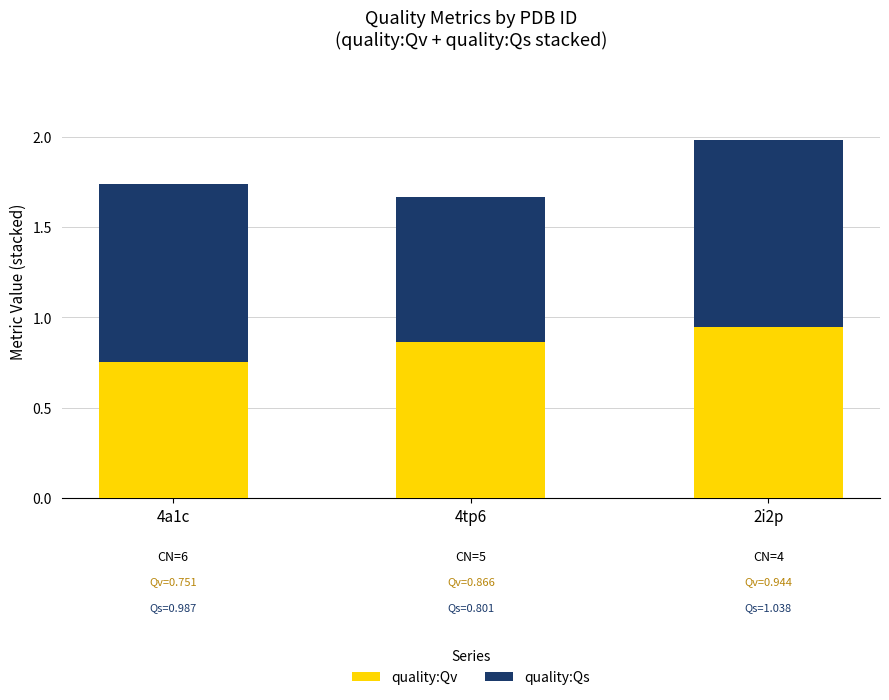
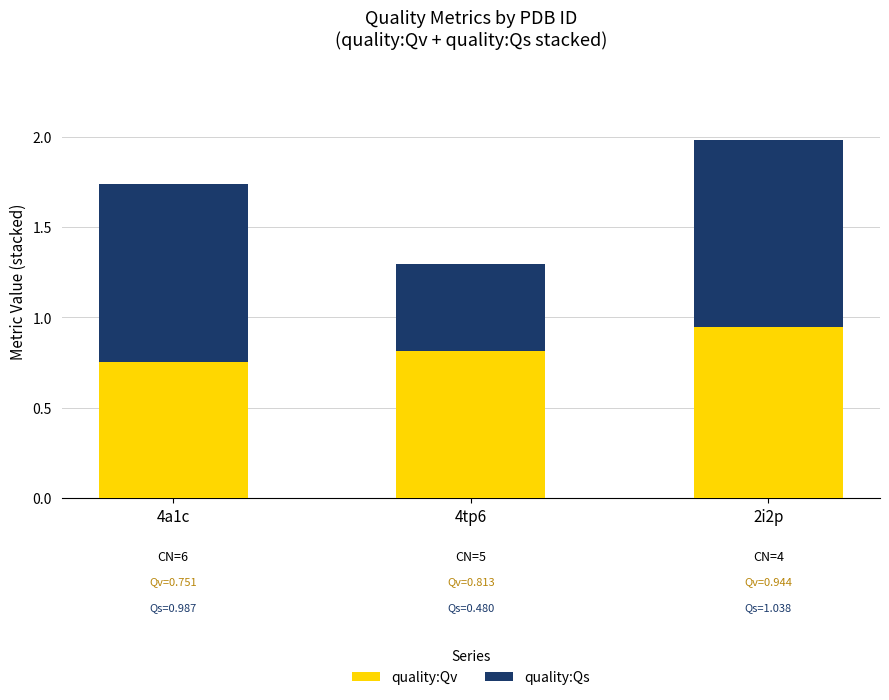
  {
    "quality:Qv": {
-     "4tp6": 0.866
+     "4tp6": 0.813
    },
    "quality:Qs": {
-     "4tp6": 0.801
+     "4tp6": 0.480
    }
  }
